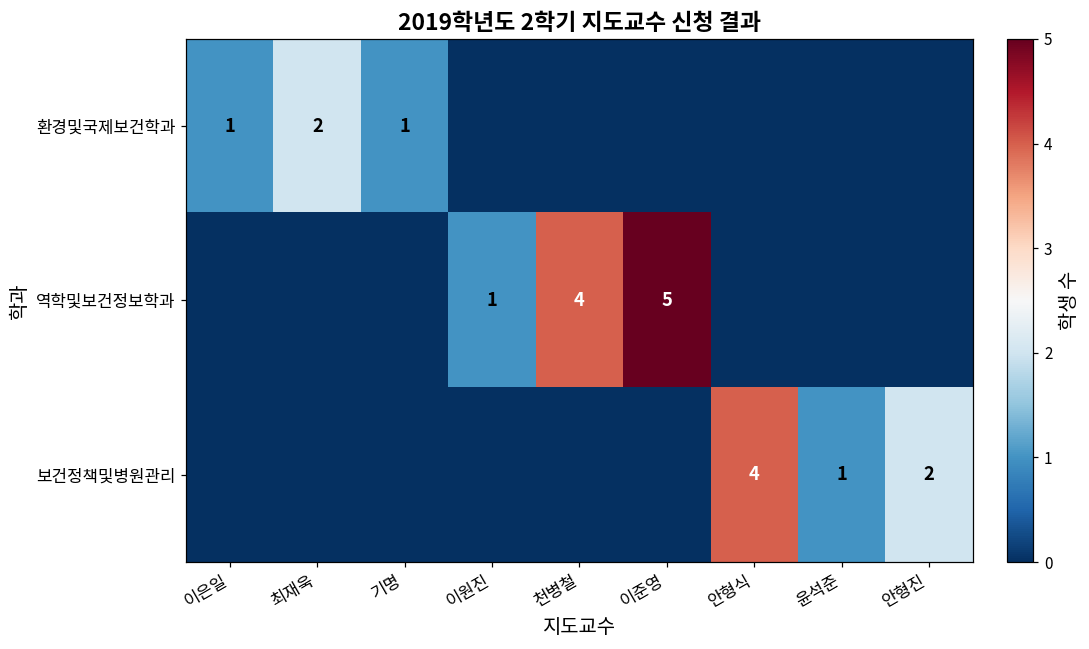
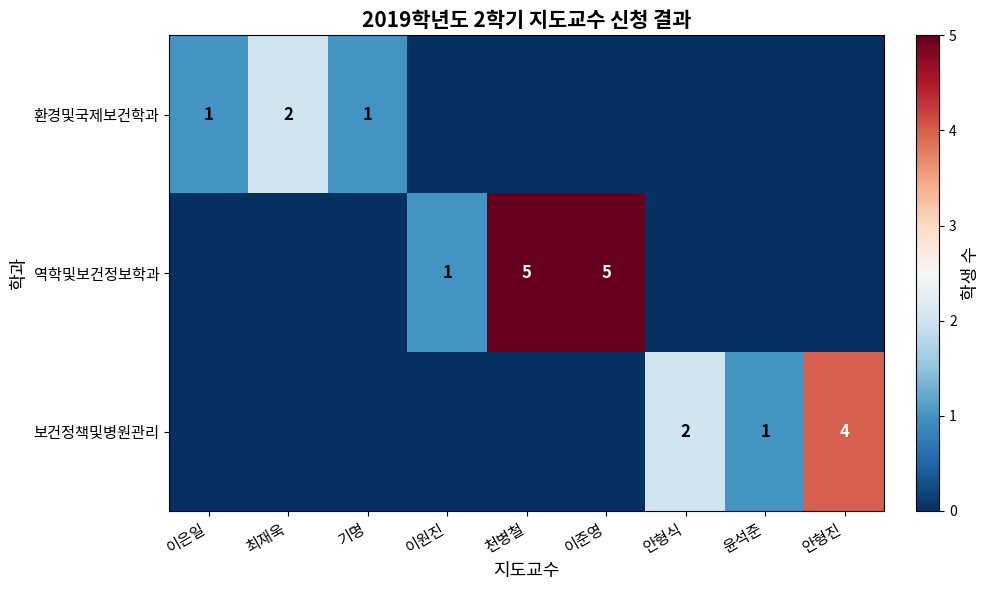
  {
    "환경및국제보건학과": {
      "이은일": 1,
      "최재욱": 2,
      "기명": 1
    },
    "역학및보건정보학과": {
      "이원진": 1,
-     "천병철": 4,
+     "천병철": 5,
      "이준영": 5
    },
    "보건정책및병원관리": {
-     "안형식": 4,
+     "안형식": 2,
      "윤석준": 1,
-     "안형진": 2
+     "안형진": 4
    }
  }
